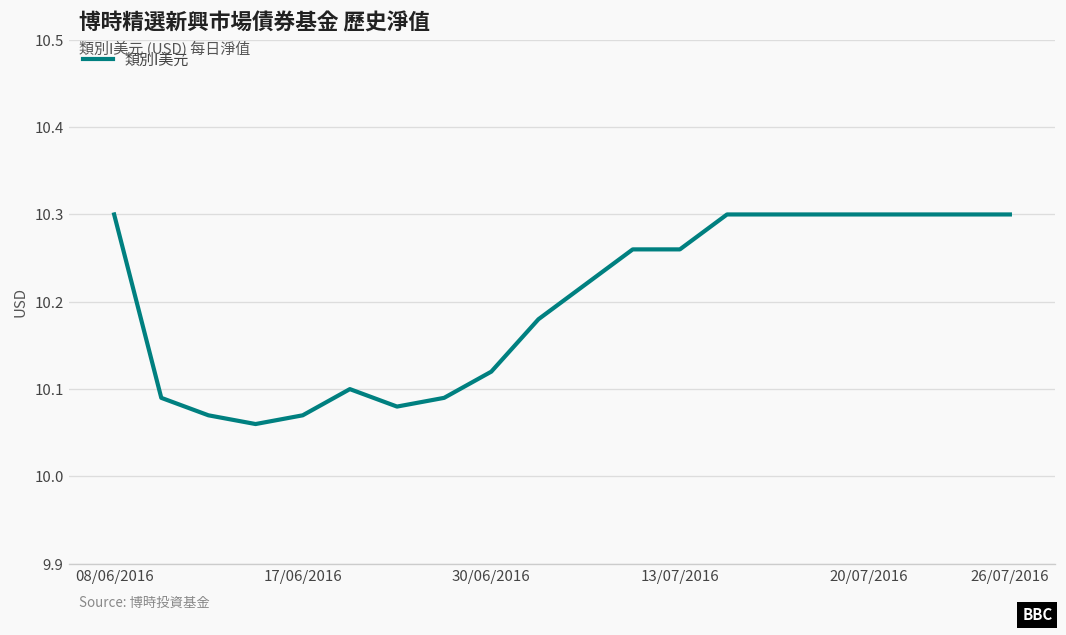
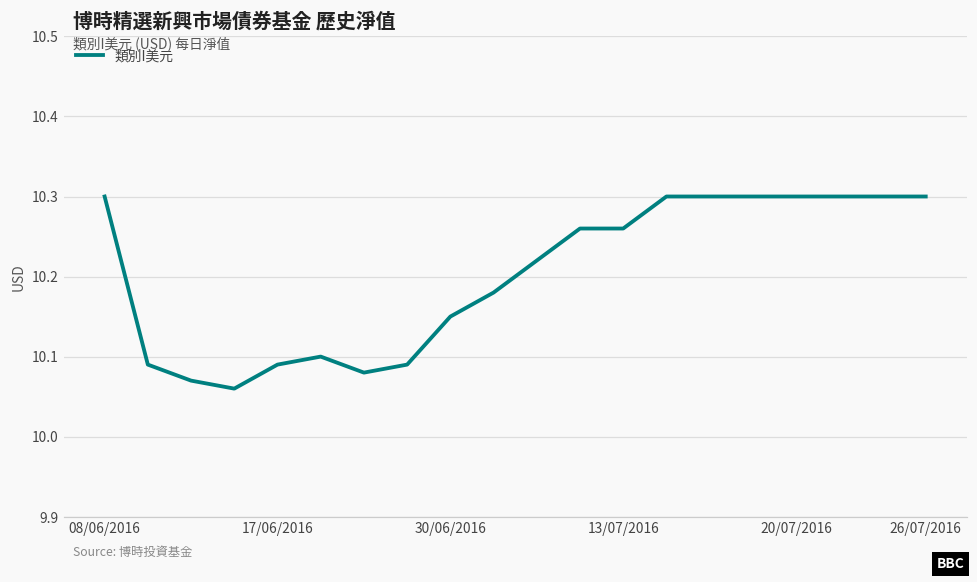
  {
    "08/06/2016": 10.30,
-   "17/06/2016": 10.07,
-   "30/06/2016": 10.12,
+   "17/06/2016": 10.09,
+   "30/06/2016": 10.15,
    "13/07/2016": 10.26,
    "20/07/2016": 10.30,
    "26/07/2016": 10.30
  }
